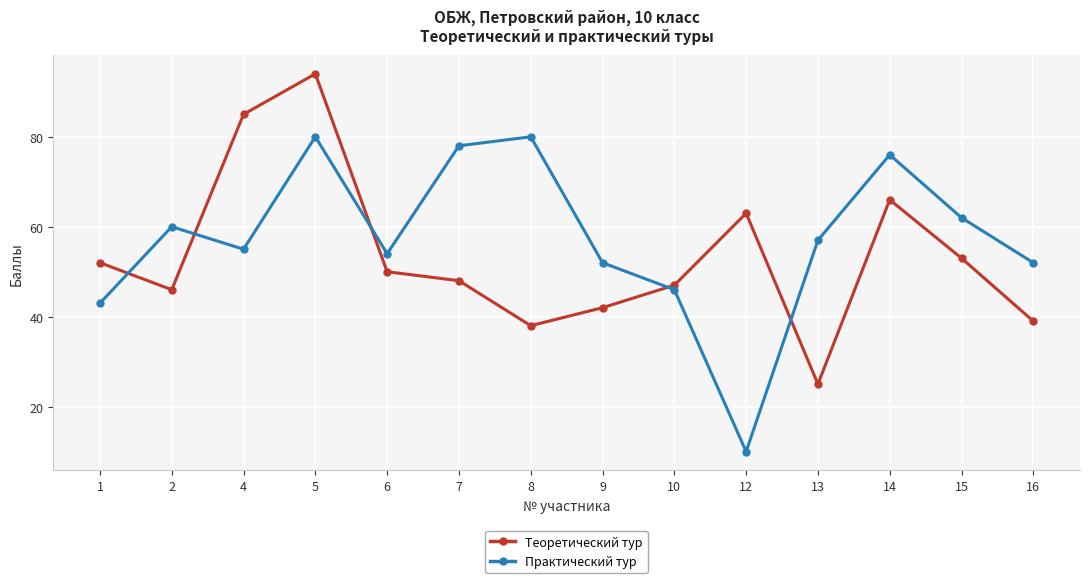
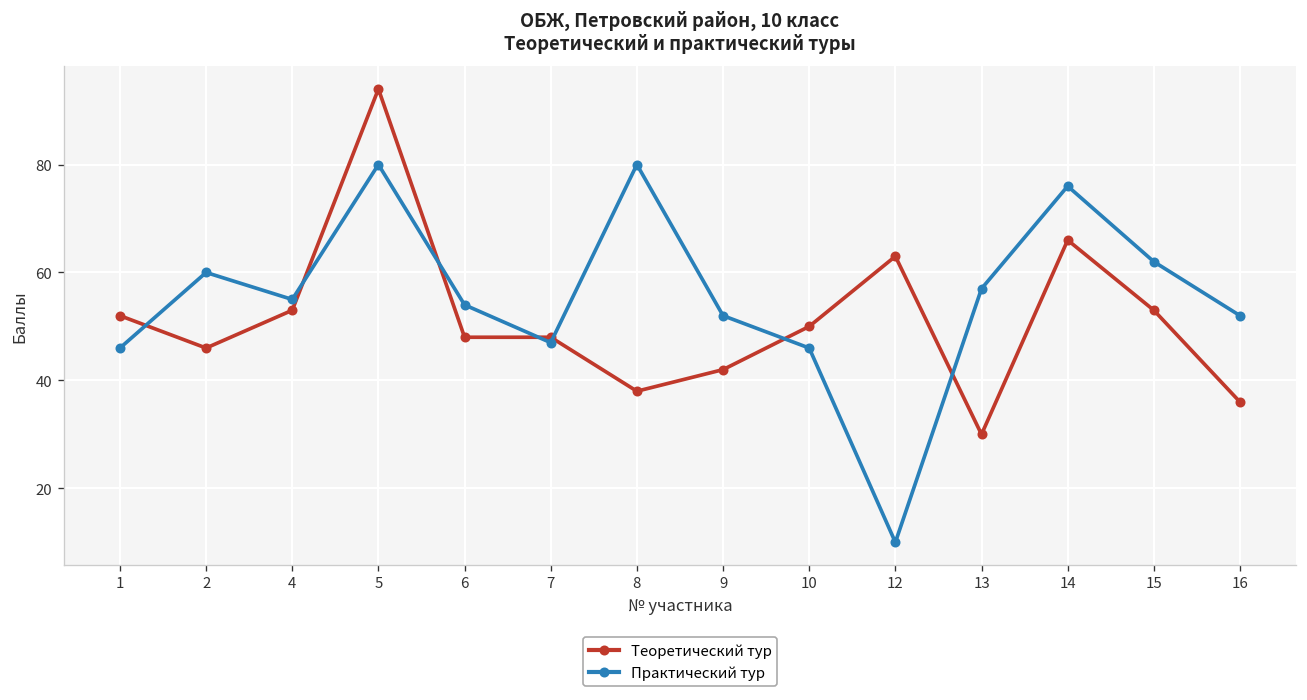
  {
    "Теоретический тур": {
      "1": 52,
      "2": 46,
-     "4": 85,
+     "4": 53,
      "5": 94,
-     "6": 50,
+     "6": 48,
      "7": 48,
      "8": 38,
      "9": 42,
-     "10": 47,
+     "10": 50,
      "12": 63,
-     "13": 25,
+     "13": 30,
      "14": 66,
      "15": 53,
-     "16": 39
+     "16": 36
    },
    "Практический тур": {
-     "1": 43,
+     "1": 46,
      "2": 60,
      "4": 55,
      "5": 80,
      "6": 54,
-     "7": 78,
+     "7": 47,
      "8": 80,
      "9": 52,
      "10": 46,
      "12": 10,
      "13": 57,
      "14": 76,
      "15": 62,
      "16": 52
    }
  }
